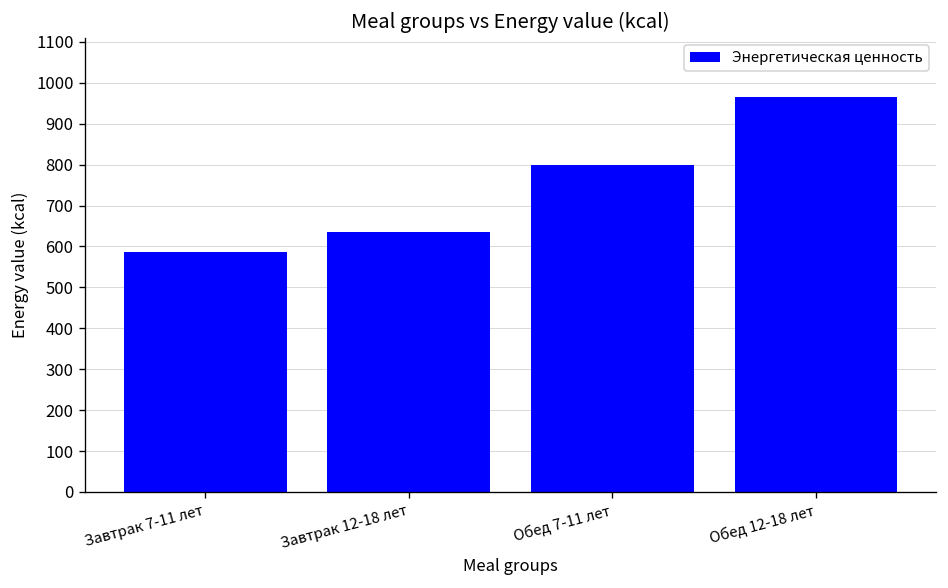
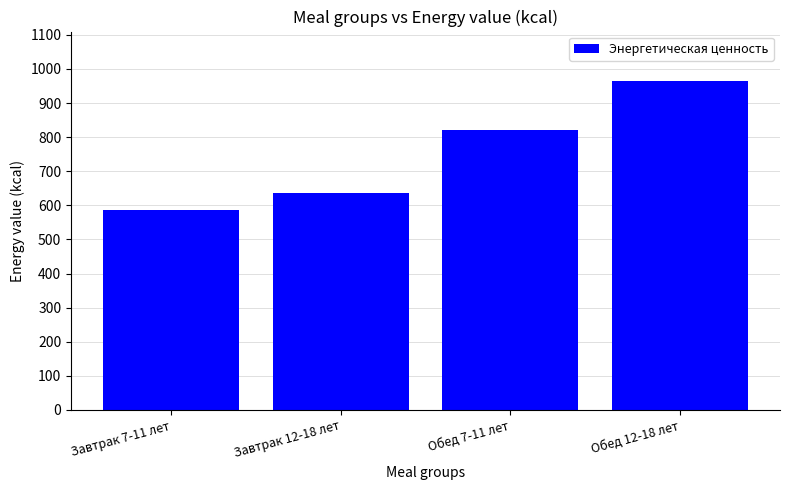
  {
    "Завтрак 7-11 лет": 590,
    "Завтрак 12-18 лет": 640,
-   "Обед 7-11 лет": 800,
+   "Обед 7-11 лет": 820,
    "Обед 12-18 лет": 970
  }
